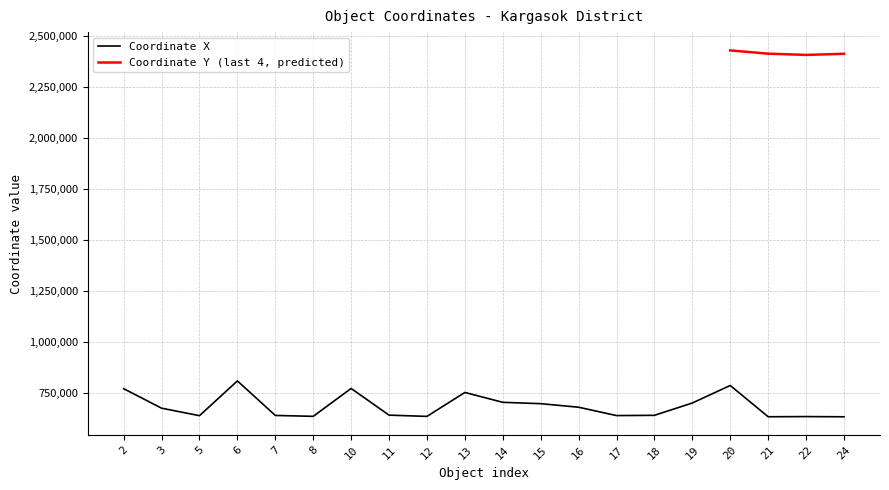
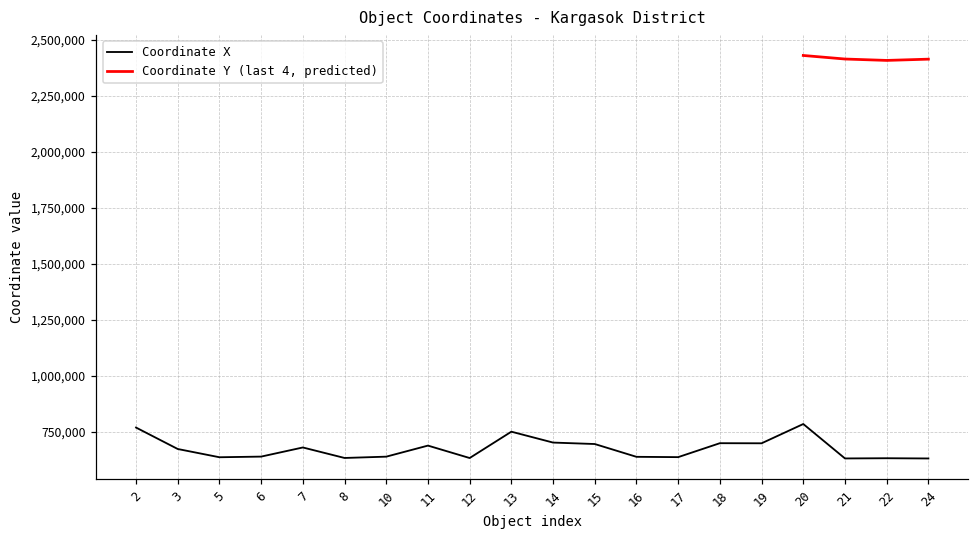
  {
    "Coordinate X": {
      "2": "770,000",
      "3": "670,000",
      "5": "640,000",
-     "6": "810,000",
-     "7": "640,000",
+     "6": "640,000",
+     "7": "680,000",
      "8": "630,000",
-     "10": "770,000",
-     "11": "640,000",
+     "10": "640,000",
+     "11": "690,000",
      "12": "630,000",
      "13": "750,000",
      "14": "700,000",
      "15": "700,000",
-     "16": "680,000",
+     "16": "640,000",
      "17": "640,000",
-     "18": "640,000",
+     "18": "700,000",
      "19": "700,000",
      "20": "790,000",
      "21": "630,000",
      "22": "630,000",
      "24": "630,000"
    },
    "Coordinate Y (last 4, predicted)": {
      "20": "2,430,000",
      "21": "2,410,000",
      "22": "2,410,000",
      "24": "2,410,000"
    }
  }
